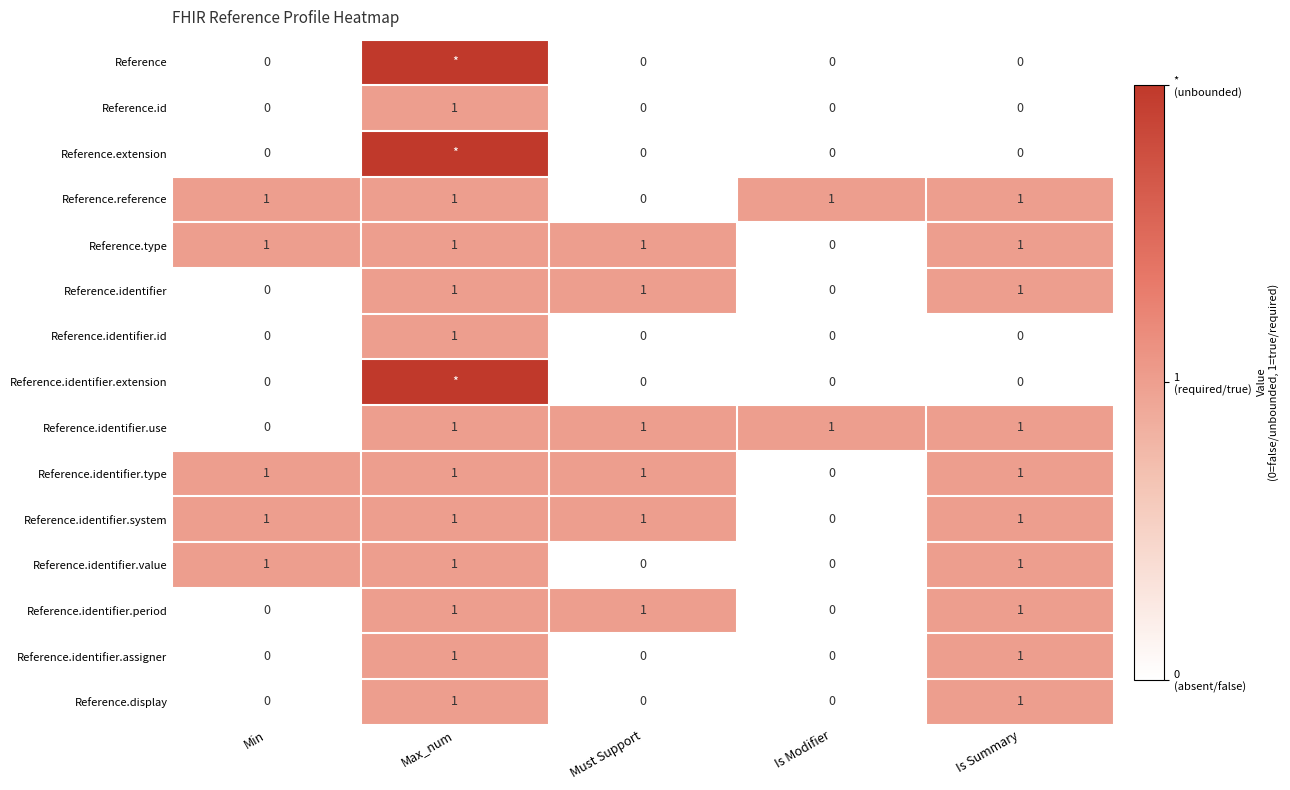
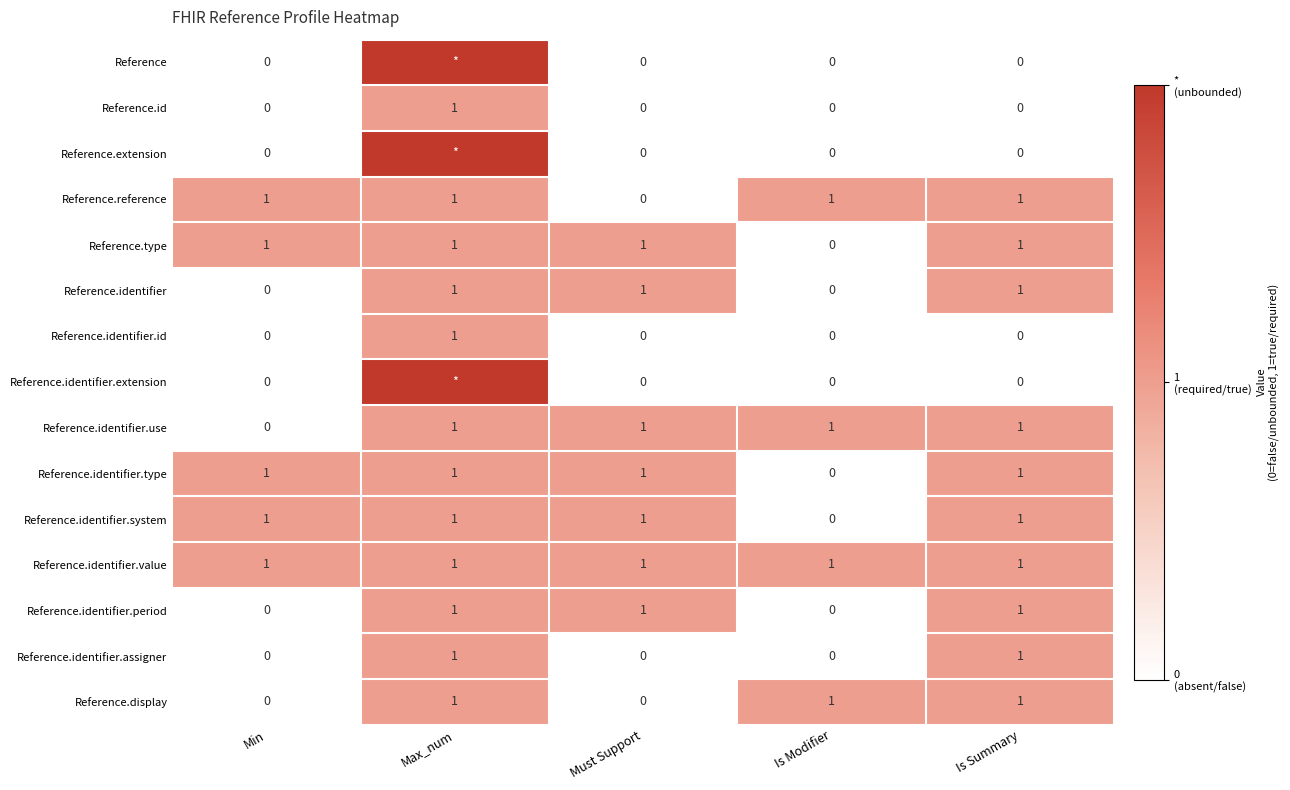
  {
    "Reference": {
      "Min": 0,
      "Must Support": 0,
      "Is Modifier": 0,
      "Is Summary": 0
    },
    "Reference.id": {
      "Min": 0,
      "Max_num": 1,
      "Must Support": 0,
      "Is Modifier": 0,
      "Is Summary": 0
    },
    "Reference.extension": {
      "Min": 0,
      "Must Support": 0,
      "Is Modifier": 0,
      "Is Summary": 0
    },
    "Reference.reference": {
      "Min": 1,
      "Max_num": 1,
      "Must Support": 0,
      "Is Modifier": 1,
      "Is Summary": 1
    },
    "Reference.type": {
      "Min": 1,
      "Max_num": 1,
      "Must Support": 1,
      "Is Modifier": 0,
      "Is Summary": 1
    },
    "Reference.identifier": {
      "Min": 0,
      "Max_num": 1,
      "Must Support": 1,
      "Is Modifier": 0,
      "Is Summary": 1
    },
    "Reference.identifier.id": {
      "Min": 0,
      "Max_num": 1,
      "Must Support": 0,
      "Is Modifier": 0,
      "Is Summary": 0
    },
    "Reference.identifier.extension": {
      "Min": 0,
      "Must Support": 0,
      "Is Modifier": 0,
      "Is Summary": 0
    },
    "Reference.identifier.use": {
      "Min": 0,
      "Max_num": 1,
      "Must Support": 1,
      "Is Modifier": 1,
      "Is Summary": 1
    },
    "Reference.identifier.type": {
      "Min": 1,
      "Max_num": 1,
      "Must Support": 1,
      "Is Modifier": 0,
      "Is Summary": 1
    },
    "Reference.identifier.system": {
      "Min": 1,
      "Max_num": 1,
      "Must Support": 1,
      "Is Modifier": 0,
      "Is Summary": 1
    },
    "Reference.identifier.value": {
      "Min": 1,
      "Max_num": 1,
-     "Must Support": 0,
-     "Is Modifier": 0,
+     "Must Support": 1,
+     "Is Modifier": 1,
      "Is Summary": 1
    },
    "Reference.identifier.period": {
      "Min": 0,
      "Max_num": 1,
      "Must Support": 1,
      "Is Modifier": 0,
      "Is Summary": 1
    },
    "Reference.identifier.assigner": {
      "Min": 0,
      "Max_num": 1,
      "Must Support": 0,
      "Is Modifier": 0,
      "Is Summary": 1
    },
    "Reference.display": {
      "Min": 0,
      "Max_num": 1,
      "Must Support": 0,
-     "Is Modifier": 0,
+     "Is Modifier": 1,
      "Is Summary": 1
    }
  }
